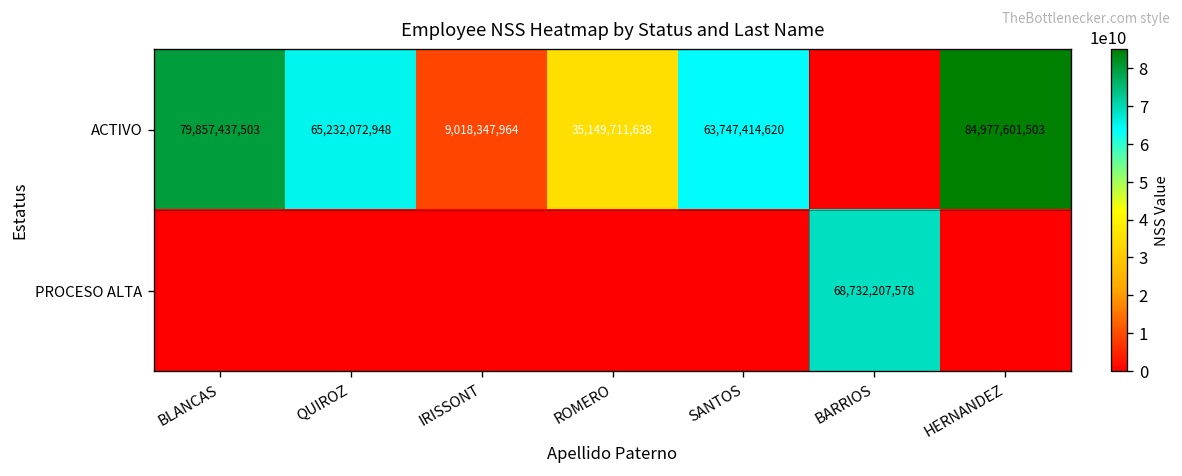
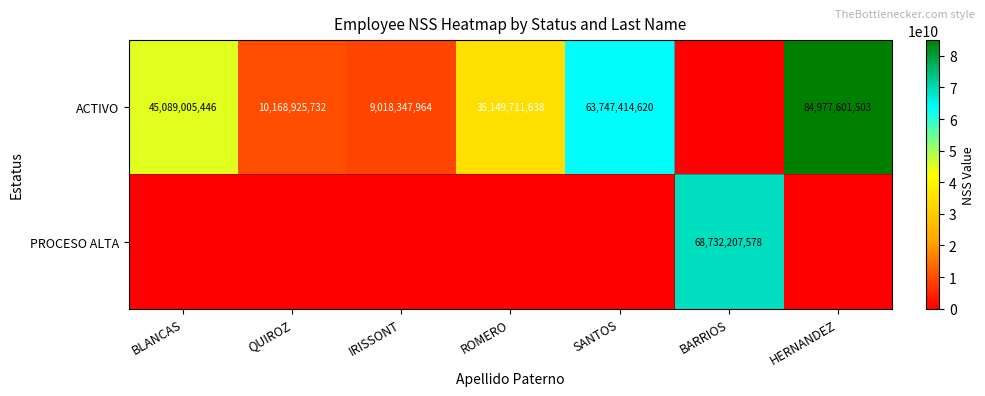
  {
    "ACTIVO": {
-     "BLANCAS": "79,857,437,503",
-     "QUIROZ": "65,232,072,948",
+     "BLANCAS": "45,089,005,446",
+     "QUIROZ": "10,168,925,732",
      "IRISSONT": "9,018,347,964",
      "ROMERO": "35,149,711,638",
      "SANTOS": "63,747,414,620",
      "HERNANDEZ": "84,977,601,503"
    },
    "PROCESO ALTA": {
      "BARRIOS": "68,732,207,578"
    }
  }
